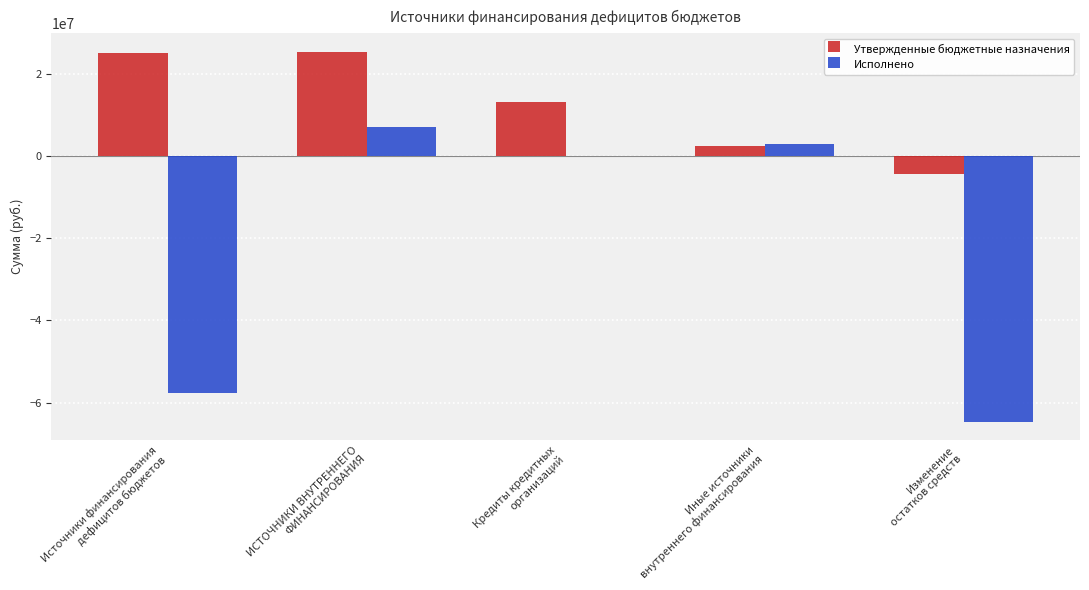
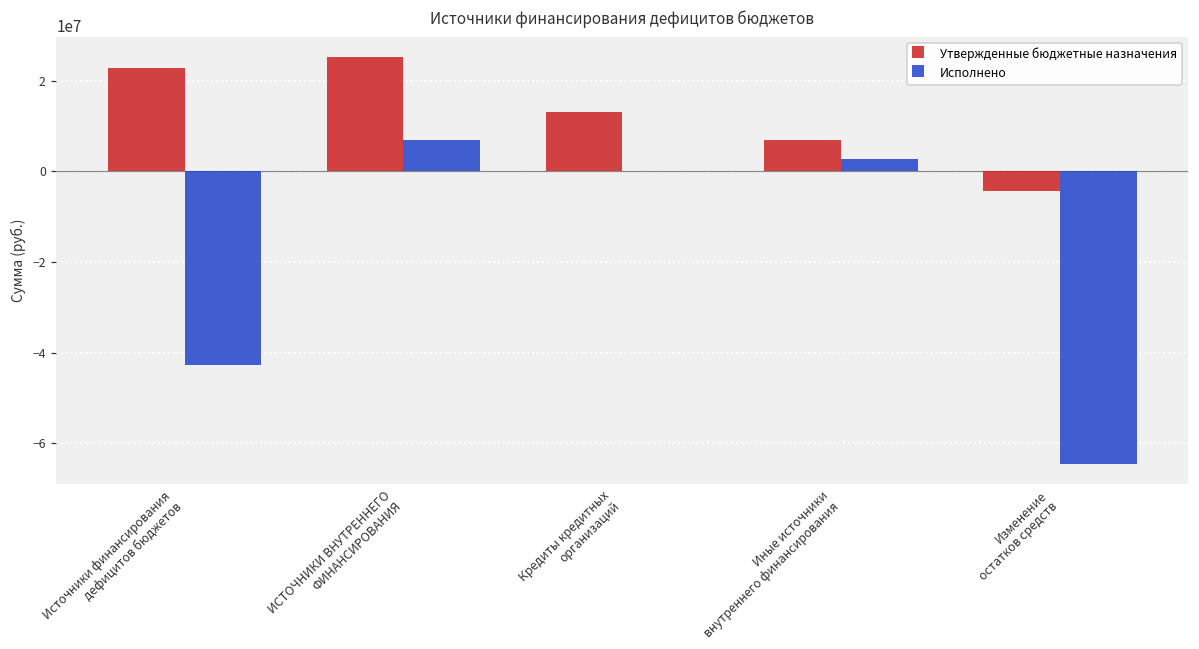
  {
    "Утвержденные бюджетные назначения": {
-     "Источники финансирования дефицитов бюджетов": 25000000,
+     "Источники финансирования дефицитов бюджетов": 23000000,
      "ИСТОЧНИКИ ВНУТРЕННЕГО ФИНАНСИРОВАНИЯ": 25000000,
      "Кредиты кредитных организаций": 13000000,
-     "Иные источники внутреннего финансирования": 2000000,
+     "Иные источники внутреннего финансирования": 7000000,
      "Изменение остатков средств": -4000000
    },
    "Исполнено": {
-     "Источники финансирования дефицитов бюджетов": -58000000,
+     "Источники финансирования дефицитов бюджетов": -43000000,
      "ИСТОЧНИКИ ВНУТРЕННЕГО ФИНАНСИРОВАНИЯ": 7000000,
      "Кредиты кредитных организаций": 0,
      "Иные источники внутреннего финансирования": 3000000,
      "Изменение остатков средств": -65000000
    }
  }
